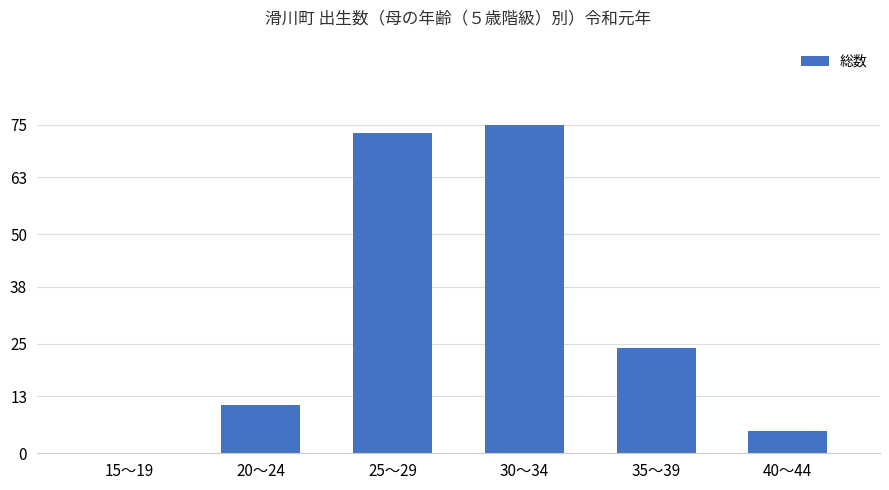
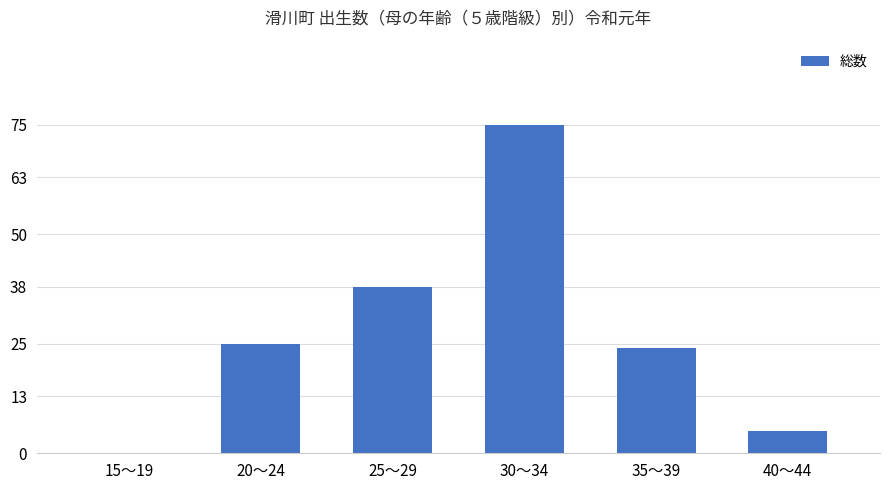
  {
    "15～19": 0,
-   "20～24": 11,
-   "25～29": 73,
+   "20～24": 25,
+   "25～29": 38,
    "30～34": 75,
    "35～39": 24,
    "40～44": 5
  }
